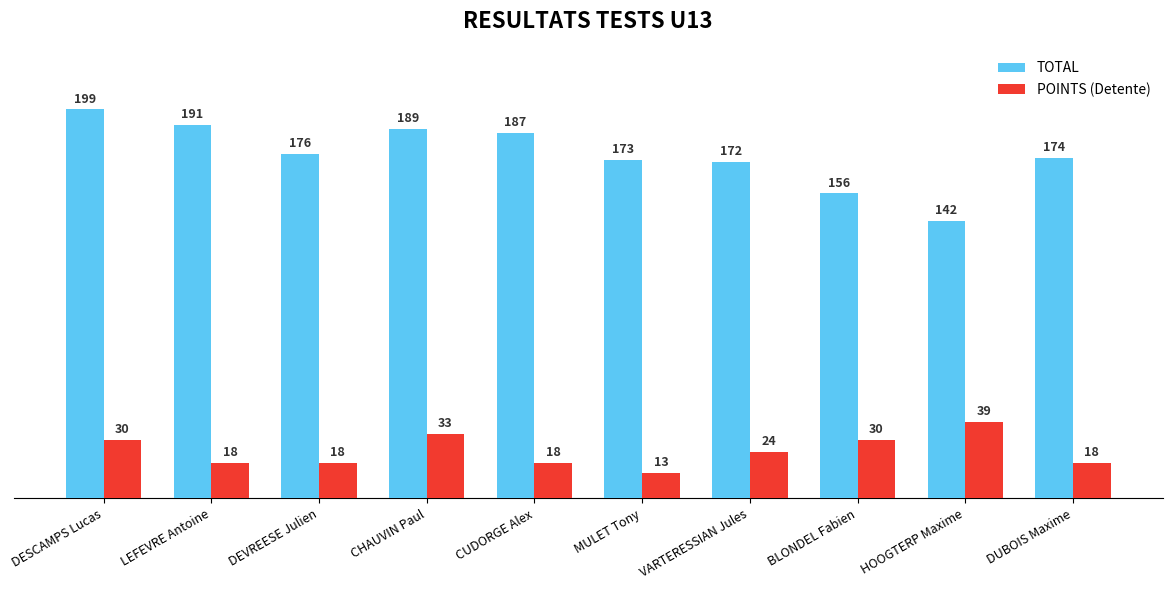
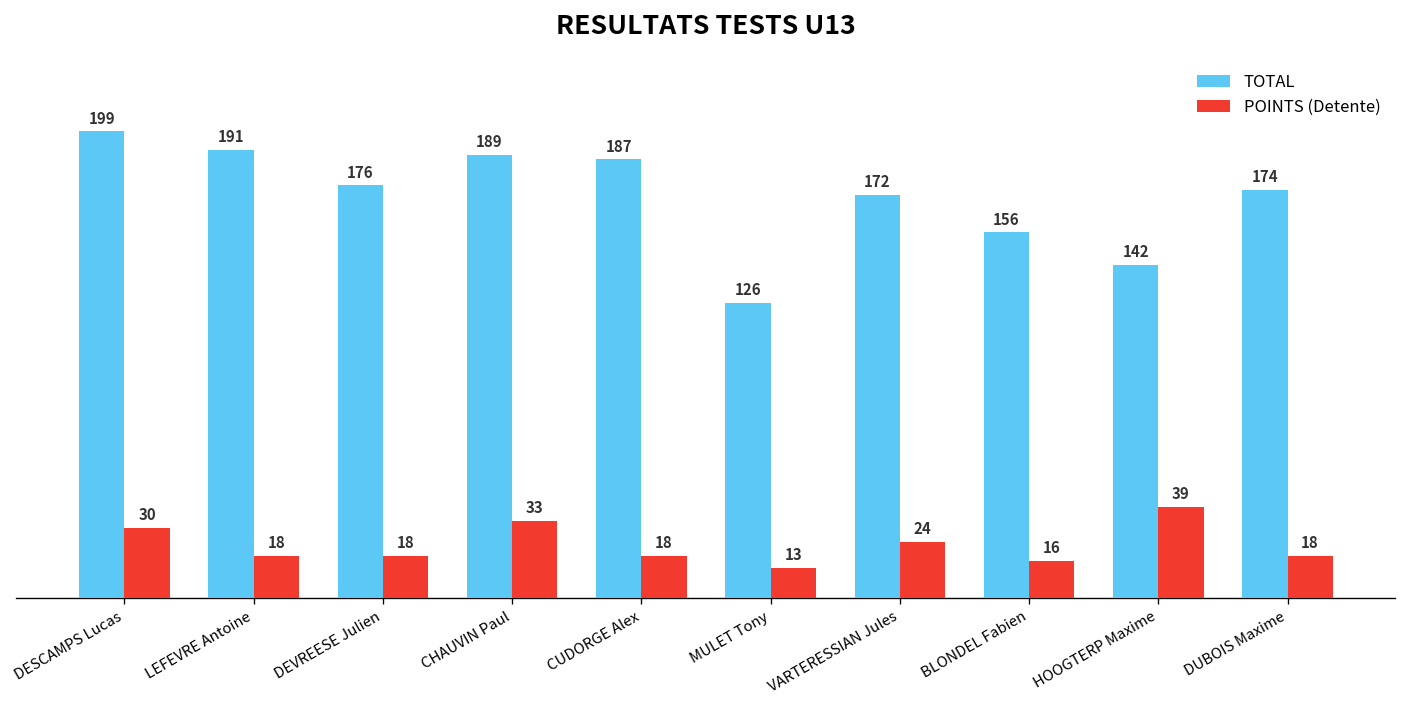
  {
    "TOTAL": {
      "DESCAMPS Lucas": 199,
      "LEFEVRE Antoine": 191,
      "DEVREESE Julien": 176,
      "CHAUVIN Paul": 189,
      "CUDORGE Alex": 187,
-     "MULET Tony": 173,
+     "MULET Tony": 126,
      "VARTERESSIAN Jules": 172,
      "BLONDEL Fabien": 156,
      "HOOGTERP Maxime": 142,
      "DUBOIS Maxime": 174
    },
    "POINTS (Detente)": {
      "DESCAMPS Lucas": 30,
      "LEFEVRE Antoine": 18,
      "DEVREESE Julien": 18,
      "CHAUVIN Paul": 33,
      "CUDORGE Alex": 18,
      "MULET Tony": 13,
      "VARTERESSIAN Jules": 24,
-     "BLONDEL Fabien": 30,
+     "BLONDEL Fabien": 16,
      "HOOGTERP Maxime": 39,
      "DUBOIS Maxime": 18
    }
  }
